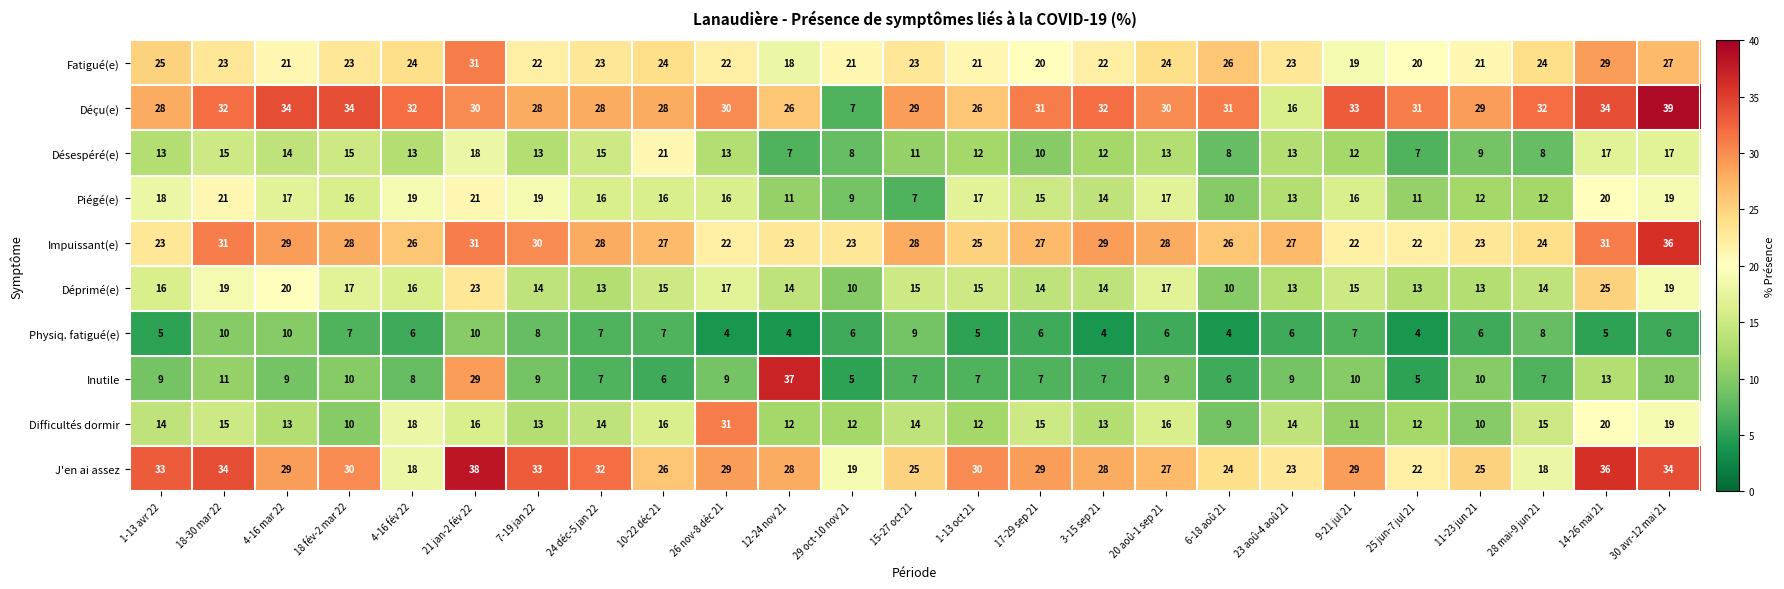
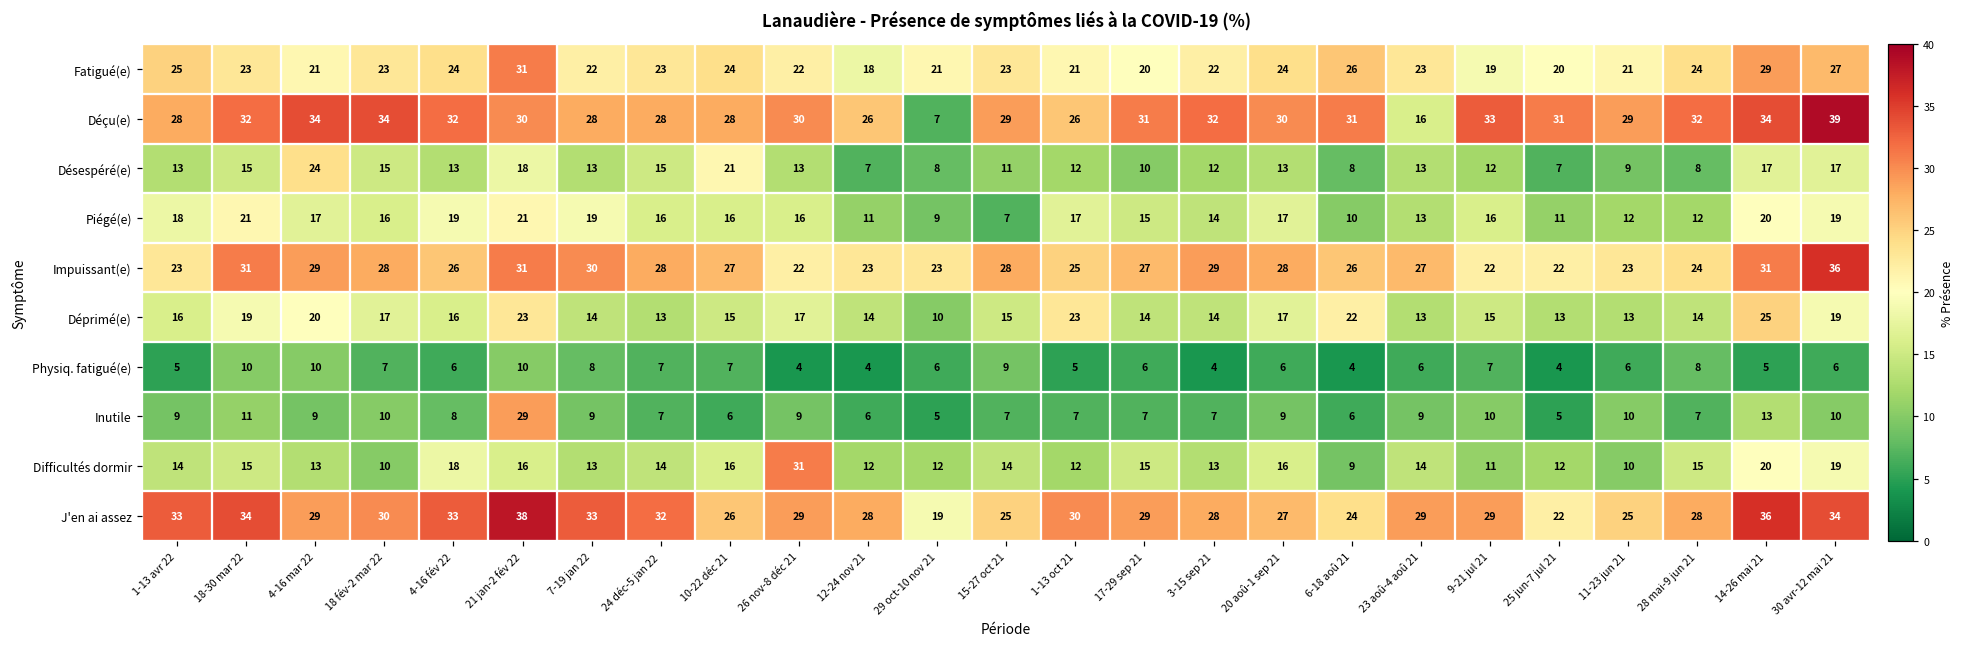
  {
    "Désespéré(e)": {
      "1-13 avr 22": 13,
      "18-30 mar 22": 15,
-     "4-16 mar 22": 14,
+     "4-16 mar 22": 24,
      "18 fév-2 mar 22": 15,
      "4-16 fév 22": 13,
      "21 jan-2 fév 22": 18,
      "7-19 jan 22": 13,
      "24 déc-5 jan 22": 15,
      "10-22 déc 21": 21,
      "26 nov-8 déc 21": 13,
      "12-24 nov 21": 7,
      "29 oct-10 nov 21": 8,
      "15-27 oct 21": 11,
      "1-13 oct 21": 12,
      "17-29 sep 21": 10,
      "3-15 sep 21": 12,
      "20 aoû-1 sep 21": 13,
      "6-18 aoû 21": 8,
      "23 aoû-4 aoû 21": 13,
      "9-21 jul 21": 12,
      "25 jun-7 jul 21": 7,
      "11-23 jun 21": 9,
      "28 mai-9 jun 21": 8,
      "14-26 mai 21": 17,
      "30 avr-12 mai 21": 17
    },
    "Déprimé(e)": {
      "1-13 avr 22": 16,
      "18-30 mar 22": 19,
      "4-16 mar 22": 20,
      "18 fév-2 mar 22": 17,
      "4-16 fév 22": 16,
      "21 jan-2 fév 22": 23,
      "7-19 jan 22": 14,
      "24 déc-5 jan 22": 13,
      "10-22 déc 21": 15,
      "26 nov-8 déc 21": 17,
      "12-24 nov 21": 14,
      "29 oct-10 nov 21": 10,
      "15-27 oct 21": 15,
-     "1-13 oct 21": 15,
+     "1-13 oct 21": 23,
      "17-29 sep 21": 14,
      "3-15 sep 21": 14,
      "20 aoû-1 sep 21": 17,
-     "6-18 aoû 21": 10,
+     "6-18 aoû 21": 22,
      "23 aoû-4 aoû 21": 13,
      "9-21 jul 21": 15,
      "25 jun-7 jul 21": 13,
      "11-23 jun 21": 13,
      "28 mai-9 jun 21": 14,
      "14-26 mai 21": 25,
      "30 avr-12 mai 21": 19
    },
    "Inutile": {
      "1-13 avr 22": 9,
      "18-30 mar 22": 11,
      "4-16 mar 22": 9,
      "18 fév-2 mar 22": 10,
      "4-16 fév 22": 8,
      "21 jan-2 fév 22": 29,
      "7-19 jan 22": 9,
      "24 déc-5 jan 22": 7,
      "10-22 déc 21": 6,
      "26 nov-8 déc 21": 9,
-     "12-24 nov 21": 37,
+     "12-24 nov 21": 6,
      "29 oct-10 nov 21": 5,
      "15-27 oct 21": 7,
      "1-13 oct 21": 7,
      "17-29 sep 21": 7,
      "3-15 sep 21": 7,
      "20 aoû-1 sep 21": 9,
      "6-18 aoû 21": 6,
      "23 aoû-4 aoû 21": 9,
      "9-21 jul 21": 10,
      "25 jun-7 jul 21": 5,
      "11-23 jun 21": 10,
      "28 mai-9 jun 21": 7,
      "14-26 mai 21": 13,
      "30 avr-12 mai 21": 10
    },
    "J'en ai assez": {
      "1-13 avr 22": 33,
      "18-30 mar 22": 34,
      "4-16 mar 22": 29,
      "18 fév-2 mar 22": 30,
-     "4-16 fév 22": 18,
+     "4-16 fév 22": 33,
      "21 jan-2 fév 22": 38,
      "7-19 jan 22": 33,
      "24 déc-5 jan 22": 32,
      "10-22 déc 21": 26,
      "26 nov-8 déc 21": 29,
      "12-24 nov 21": 28,
      "29 oct-10 nov 21": 19,
      "15-27 oct 21": 25,
      "1-13 oct 21": 30,
      "17-29 sep 21": 29,
      "3-15 sep 21": 28,
      "20 aoû-1 sep 21": 27,
      "6-18 aoû 21": 24,
-     "23 aoû-4 aoû 21": 23,
+     "23 aoû-4 aoû 21": 29,
      "9-21 jul 21": 29,
      "25 jun-7 jul 21": 22,
      "11-23 jun 21": 25,
-     "28 mai-9 jun 21": 18,
+     "28 mai-9 jun 21": 28,
      "14-26 mai 21": 36,
      "30 avr-12 mai 21": 34
    }
  }
